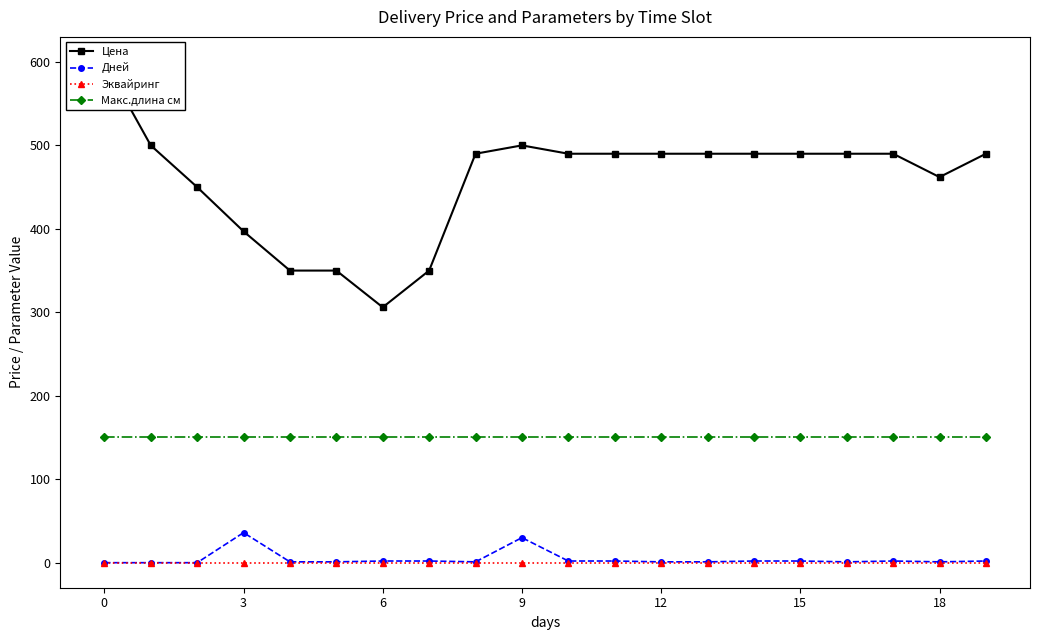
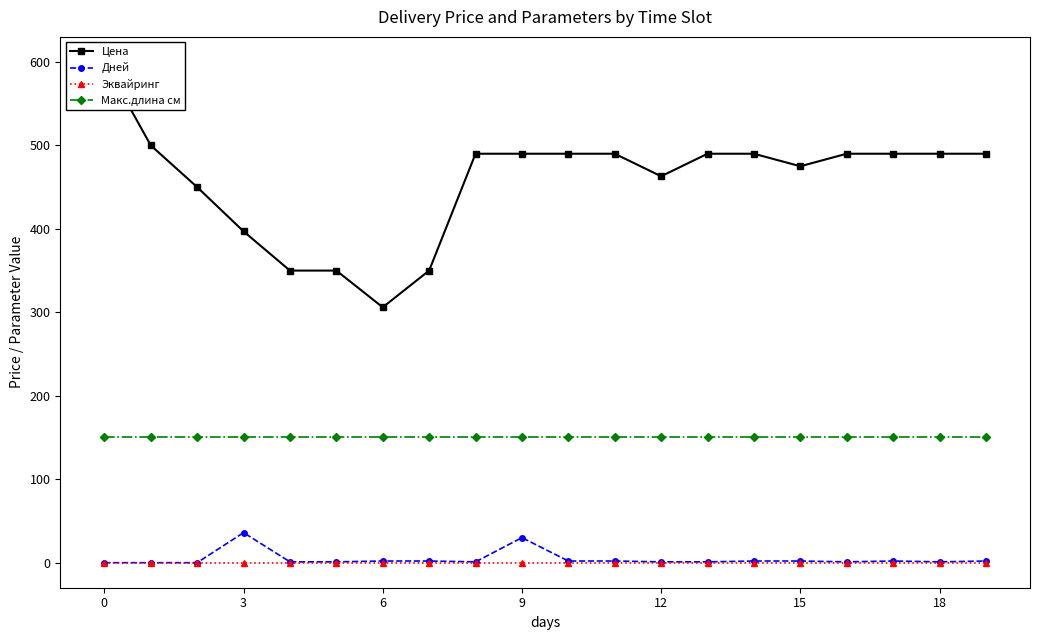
  {
    "Цена": {
      "3": 400,
      "6": 310,
-     "9": 500,
-     "12": 490,
-     "15": 490,
-     "18": 460
+     "9": 490,
+     "12": 460,
+     "15": 480,
+     "18": 490
    },
    "Дней": {
      "3": 40,
      "9": 30
    },
    "Эквайринг": {
      "3": 0,
      "9": 0
    },
    "Макс.длина см": {
      "0": 150,
      "3": 150,
      "6": 150,
      "9": 150,
      "12": 150,
      "15": 150,
      "18": 150
    }
  }
